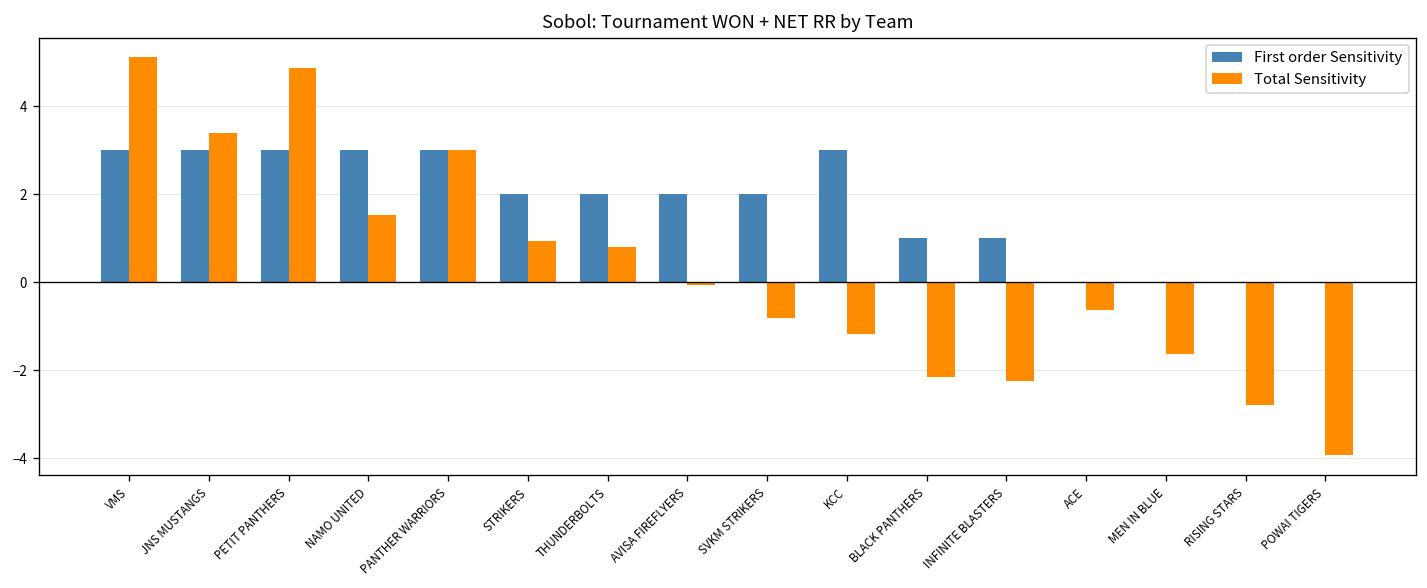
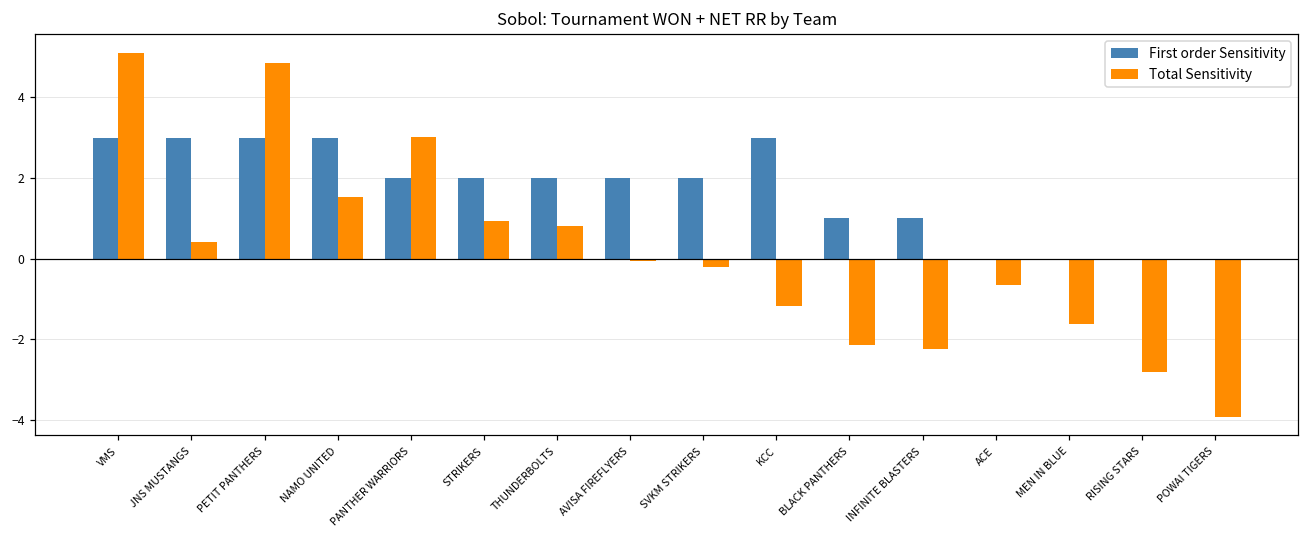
  {
    "First order Sensitivity": {
      "VMS": 3,
      "JNS MUSTANGS": 3,
      "PETIT PANTHERS": 3,
      "NAMO UNITED": 3,
-     "PANTHER WARRIORS": 3,
+     "PANTHER WARRIORS": 2,
      "STRIKERS": 2,
      "THUNDERBOLTS": 2,
      "AVISA FIREFLYERS": 2,
      "SVKM STRIKERS": 2,
      "KCC": 3,
      "BLACK PANTHERS": 1,
      "INFINITE BLASTERS": 1,
      "ACE": 0,
      "MEN IN BLUE": 0,
      "RISING STARS": 0,
      "POWAI TIGERS": 0
    },
    "Total Sensitivity": {
      "VMS": 5.1,
-     "JNS MUSTANGS": 3.4,
+     "JNS MUSTANGS": 0.4,
      "PETIT PANTHERS": 4.9,
      "NAMO UNITED": 1.5,
      "PANTHER WARRIORS": 3.0,
      "STRIKERS": 0.9,
      "THUNDERBOLTS": 0.8,
-     "SVKM STRIKERS": -0.8,
+     "SVKM STRIKERS": -0.2,
      "KCC": -1.2,
      "BLACK PANTHERS": -2.2,
      "INFINITE BLASTERS": -2.2,
      "ACE": -0.6,
      "MEN IN BLUE": -1.6,
      "RISING STARS": -2.8,
      "POWAI TIGERS": -3.9
    }
  }
